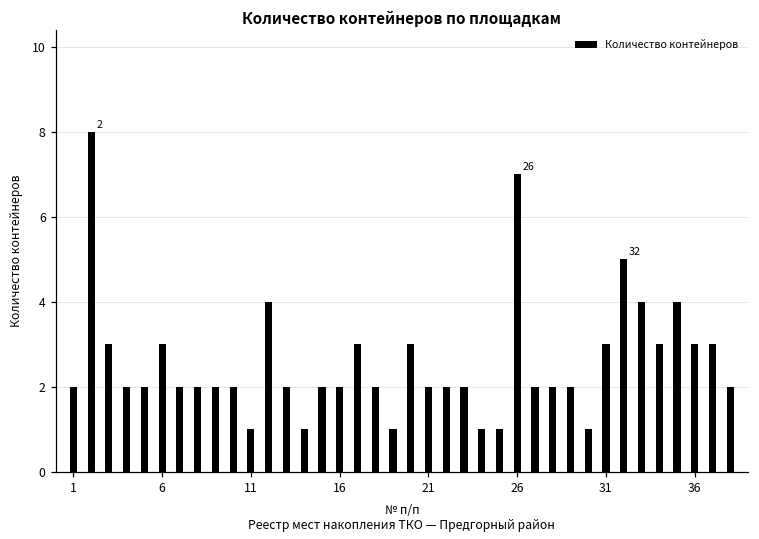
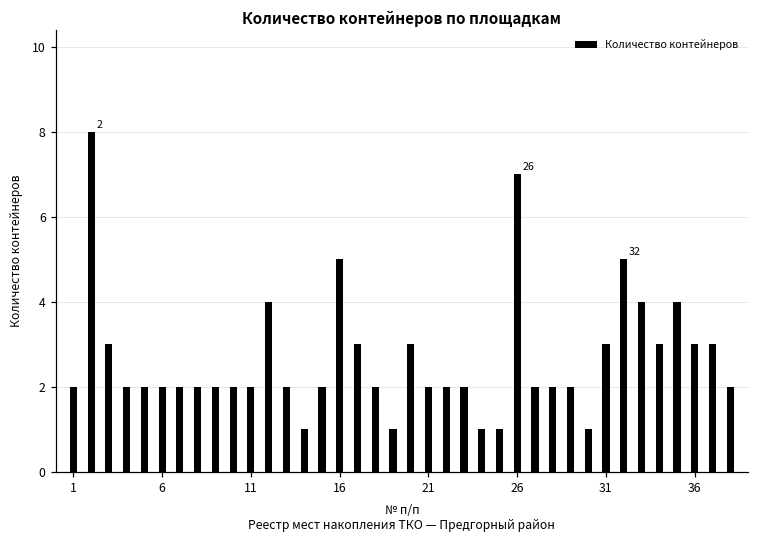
  {
    "1": 2,
-   "6": 3,
-   "11": 1,
-   "16": 2,
+   "6": 2,
+   "11": 2,
+   "16": 5,
    "21": 2,
    "31": 3,
    "36": 3
  }
